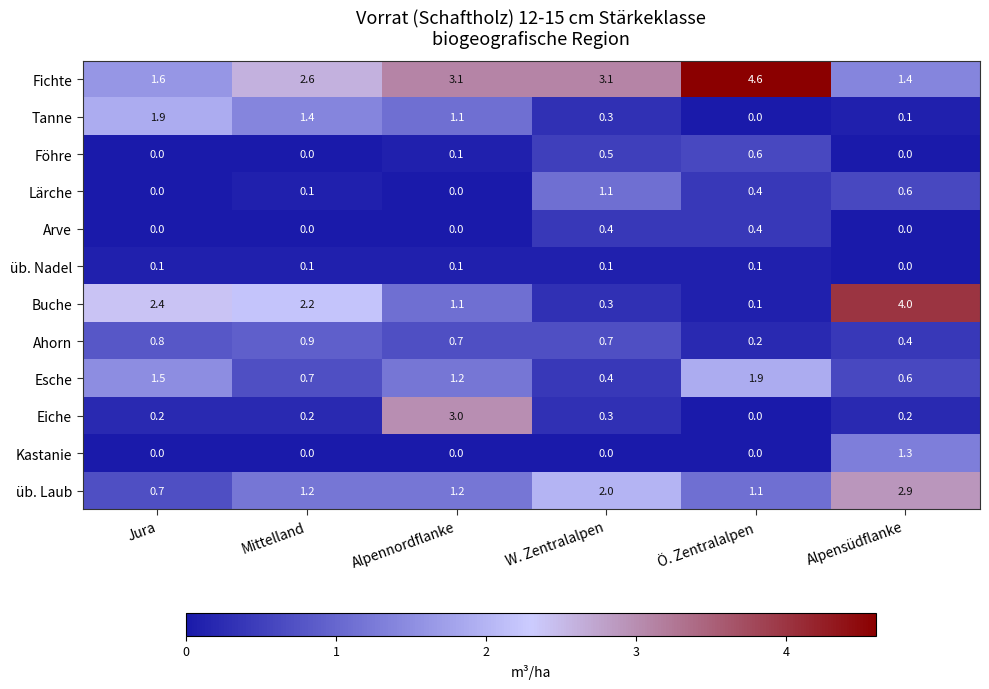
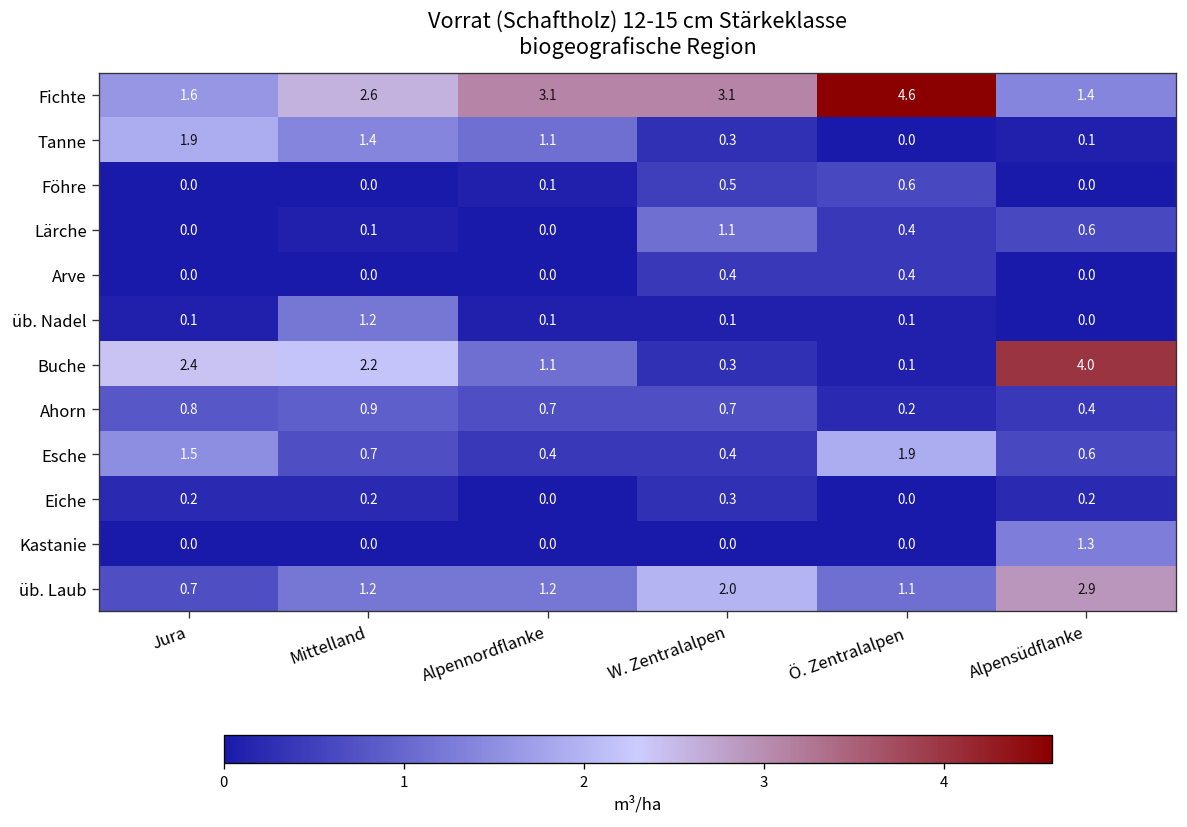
  {
    "Fichte": {
      "Jura": 1.6,
      "Mittelland": 2.6,
      "Alpennordflanke": 3.1,
      "W. Zentralalpen": 3.1,
      "Ö. Zentralalpen": 4.6,
      "Alpensüdflanke": 1.4
    },
    "Tanne": {
      "Jura": 1.9,
      "Mittelland": 1.4,
      "Alpennordflanke": 1.1,
      "W. Zentralalpen": 0.3,
      "Ö. Zentralalpen": 0.0,
      "Alpensüdflanke": 0.1
    },
    "Föhre": {
      "Jura": 0.0,
      "Mittelland": 0.0,
      "Alpennordflanke": 0.1,
      "W. Zentralalpen": 0.5,
      "Ö. Zentralalpen": 0.6,
      "Alpensüdflanke": 0.0
    },
    "Lärche": {
      "Jura": 0.0,
      "Mittelland": 0.1,
      "Alpennordflanke": 0.0,
      "W. Zentralalpen": 1.1,
      "Ö. Zentralalpen": 0.4,
      "Alpensüdflanke": 0.6
    },
    "Arve": {
      "Jura": 0.0,
      "Mittelland": 0.0,
      "Alpennordflanke": 0.0,
      "W. Zentralalpen": 0.4,
      "Ö. Zentralalpen": 0.4,
      "Alpensüdflanke": 0.0
    },
    "üb. Nadel": {
      "Jura": 0.1,
-     "Mittelland": 0.1,
+     "Mittelland": 1.2,
      "Alpennordflanke": 0.1,
      "W. Zentralalpen": 0.1,
      "Ö. Zentralalpen": 0.1,
      "Alpensüdflanke": 0.0
    },
    "Buche": {
      "Jura": 2.4,
      "Mittelland": 2.2,
      "Alpennordflanke": 1.1,
      "W. Zentralalpen": 0.3,
      "Ö. Zentralalpen": 0.1,
      "Alpensüdflanke": 4.0
    },
    "Ahorn": {
      "Jura": 0.8,
      "Mittelland": 0.9,
      "Alpennordflanke": 0.7,
      "W. Zentralalpen": 0.7,
      "Ö. Zentralalpen": 0.2,
      "Alpensüdflanke": 0.4
    },
    "Esche": {
      "Jura": 1.5,
      "Mittelland": 0.7,
-     "Alpennordflanke": 1.2,
+     "Alpennordflanke": 0.4,
      "W. Zentralalpen": 0.4,
      "Ö. Zentralalpen": 1.9,
      "Alpensüdflanke": 0.6
    },
    "Eiche": {
      "Jura": 0.2,
      "Mittelland": 0.2,
-     "Alpennordflanke": 3.0,
+     "Alpennordflanke": 0.0,
      "W. Zentralalpen": 0.3,
      "Ö. Zentralalpen": 0.0,
      "Alpensüdflanke": 0.2
    },
    "Kastanie": {
      "Jura": 0.0,
      "Mittelland": 0.0,
      "Alpennordflanke": 0.0,
      "W. Zentralalpen": 0.0,
      "Ö. Zentralalpen": 0.0,
      "Alpensüdflanke": 1.3
    },
    "üb. Laub": {
      "Jura": 0.7,
      "Mittelland": 1.2,
      "Alpennordflanke": 1.2,
      "W. Zentralalpen": 2.0,
      "Ö. Zentralalpen": 1.1,
      "Alpensüdflanke": 2.9
    }
  }
